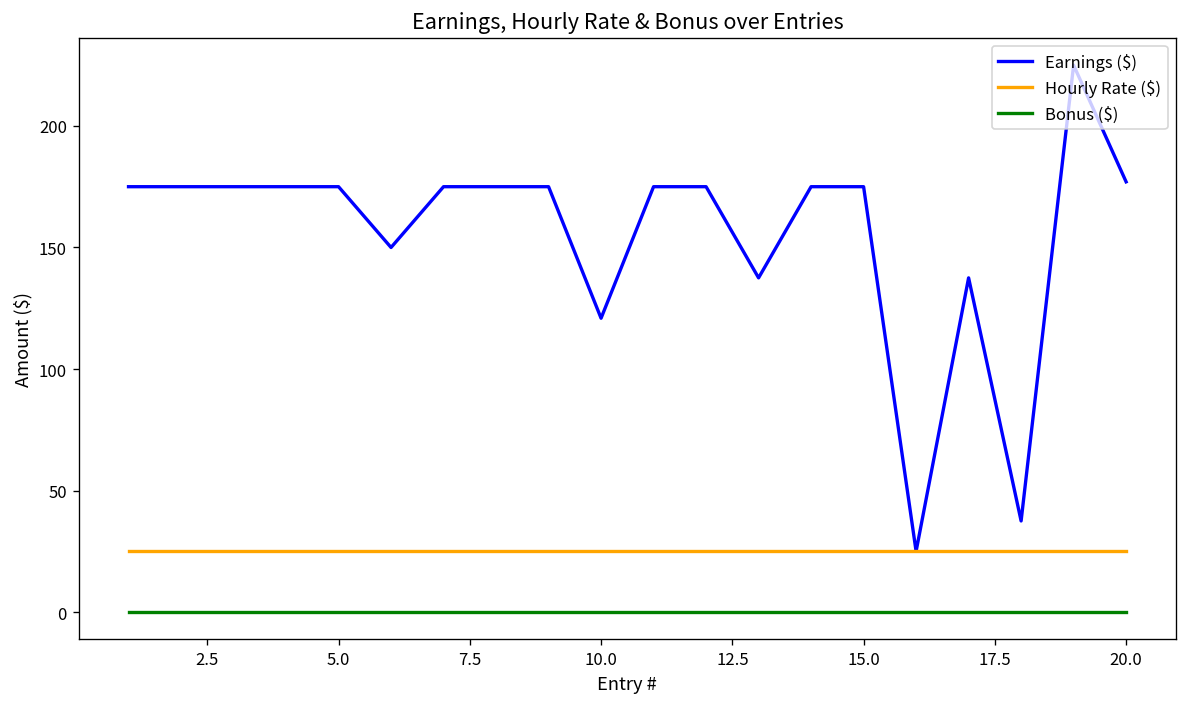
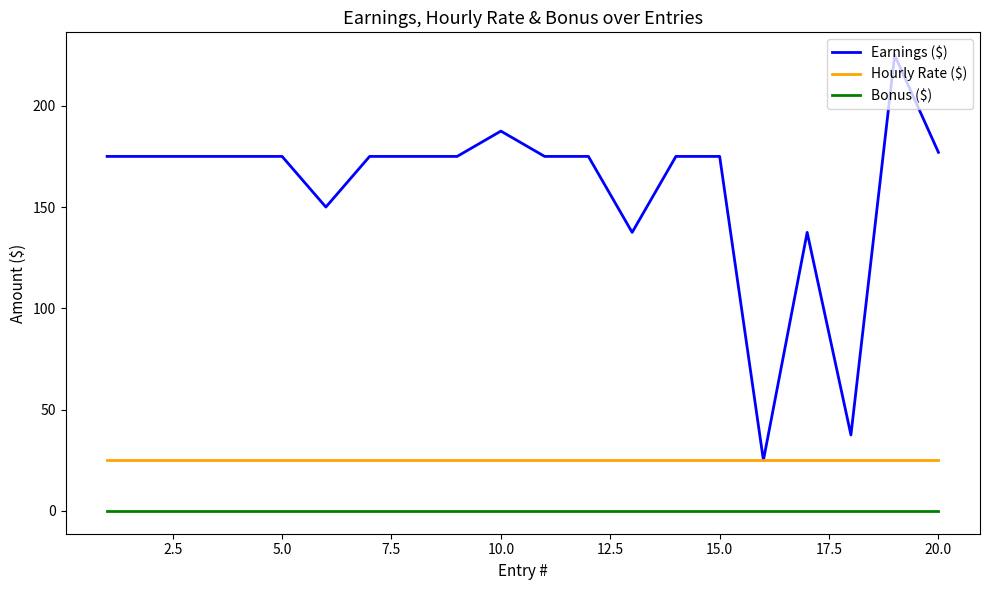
  {
    "Earnings ($)": {
      "5.0": 175,
-     "10.0": 121,
+     "10.0": 188,
      "15.0": 175,
      "20.0": 177
    },
    "Hourly Rate ($)": {
      "5.0": 25,
      "10.0": 25,
      "15.0": 25,
      "20.0": 25
    },
    "Bonus ($)": {
      "5.0": 0,
      "10.0": 0,
      "15.0": 0,
      "20.0": 0
    }
  }
